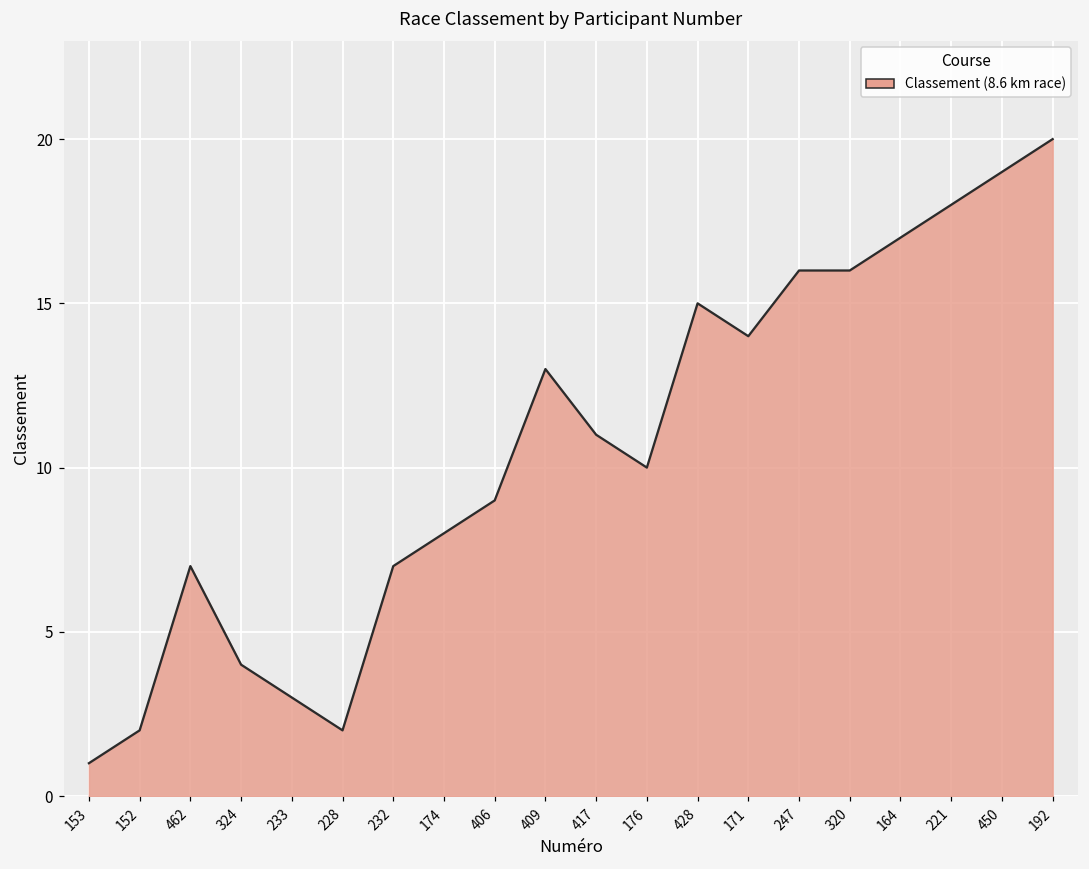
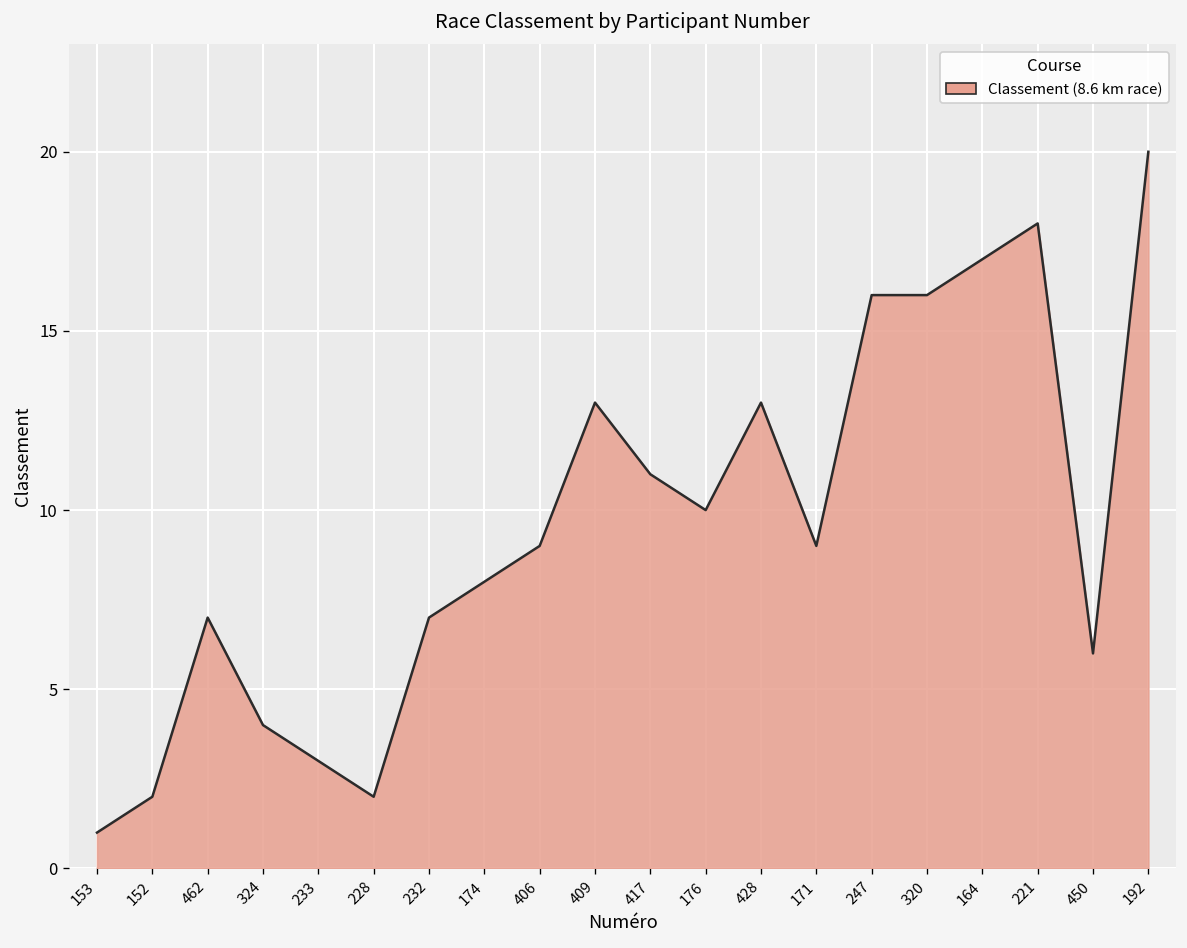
  {
    "153": 1,
    "152": 2,
    "462": 7,
    "324": 4,
    "233": 3,
    "228": 2,
    "232": 7,
    "174": 8,
    "406": 9,
    "409": 13,
    "417": 11,
    "176": 10,
-   "428": 15,
-   "171": 14,
+   "428": 13,
+   "171": 9,
    "247": 16,
    "320": 16,
    "164": 17,
    "221": 18,
-   "450": 19,
+   "450": 6,
    "192": 20
  }
